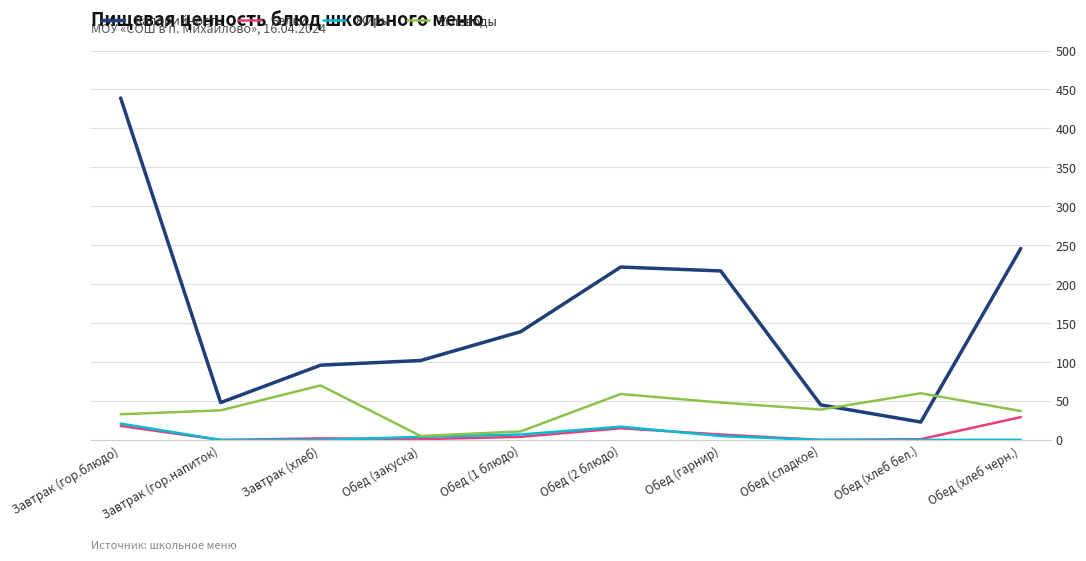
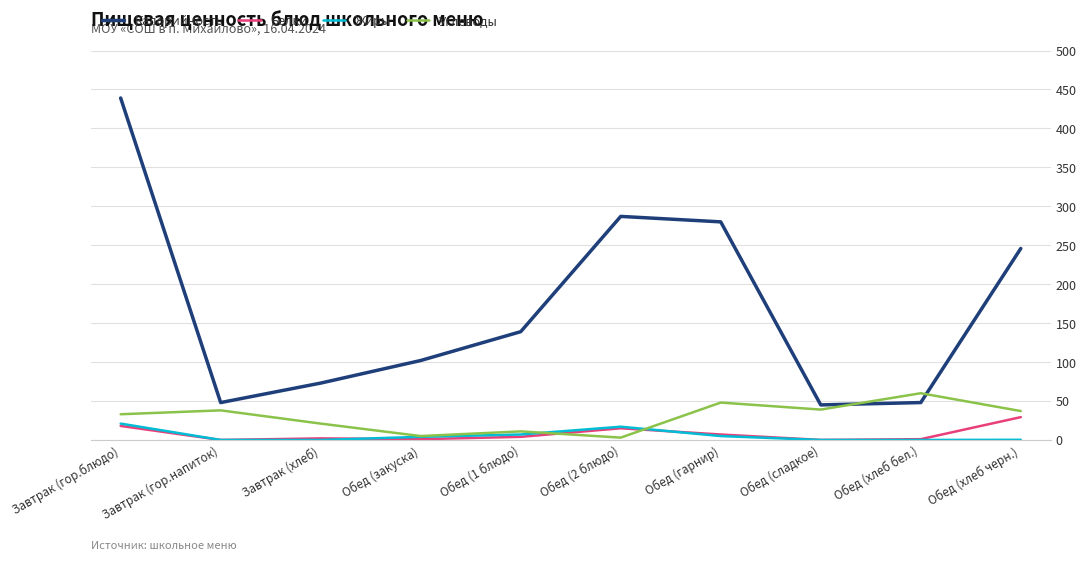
  {
    "Калорийность": {
      "Завтрак (гор.блюдо)": 440,
      "Завтрак (гор.напиток)": 50,
-     "Завтрак (хлеб)": 100,
+     "Завтрак (хлеб)": 70,
      "Обед (закуска)": 100,
      "Обед (1 блюдо)": 140,
-     "Обед (2 блюдо)": 220,
-     "Обед (гарнир)": 220,
+     "Обед (2 блюдо)": 290,
+     "Обед (гарнир)": 280,
      "Обед (сладкое)": 50,
-     "Обед (хлеб бел.)": 20,
+     "Обед (хлеб бел.)": 50,
      "Обед (хлеб черн.)": 250
    },
    "Белки": {
      "Обед (хлеб черн.)": 30
    },
    "Жиры": {
      "Обед (хлеб черн.)": 0
    },
    "Углеводы": {
      "Завтрак (гор.блюдо)": 30,
      "Завтрак (гор.напиток)": 40,
-     "Завтрак (хлеб)": 70,
+     "Завтрак (хлеб)": 20,
      "Обед (1 блюдо)": 10,
-     "Обед (2 блюдо)": 60,
+     "Обед (2 блюдо)": 0,
      "Обед (гарнир)": 50,
      "Обед (сладкое)": 40,
      "Обед (хлеб бел.)": 60,
      "Обед (хлеб черн.)": 40
    }
  }
